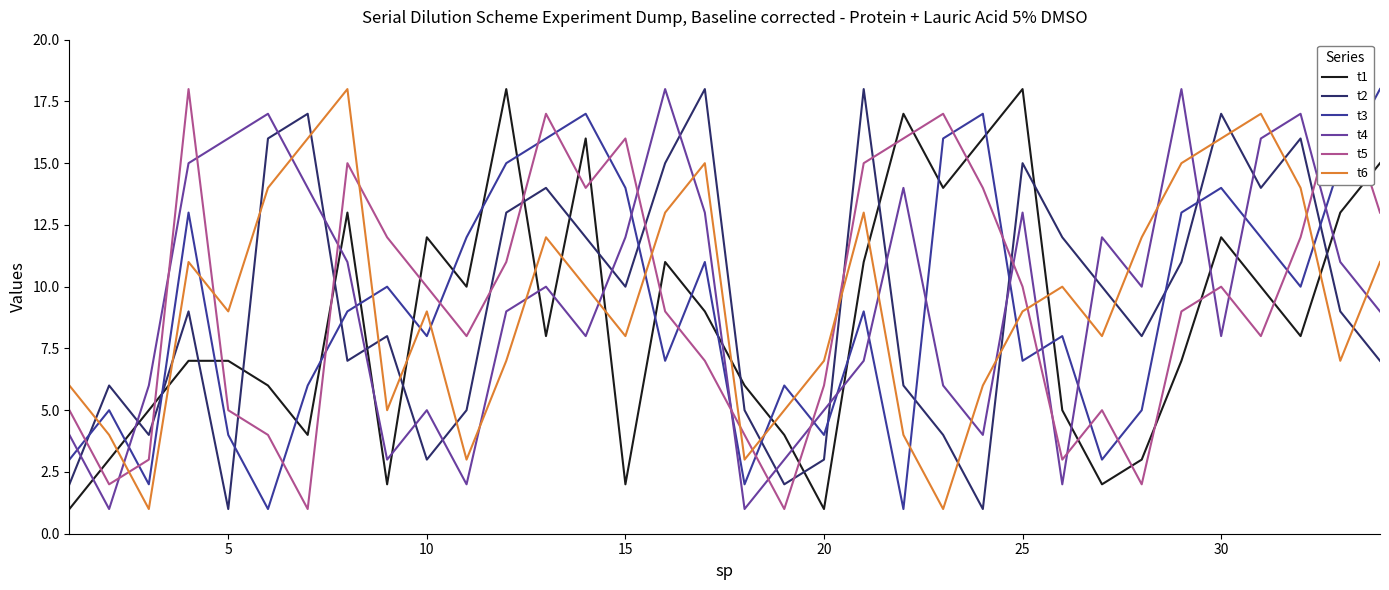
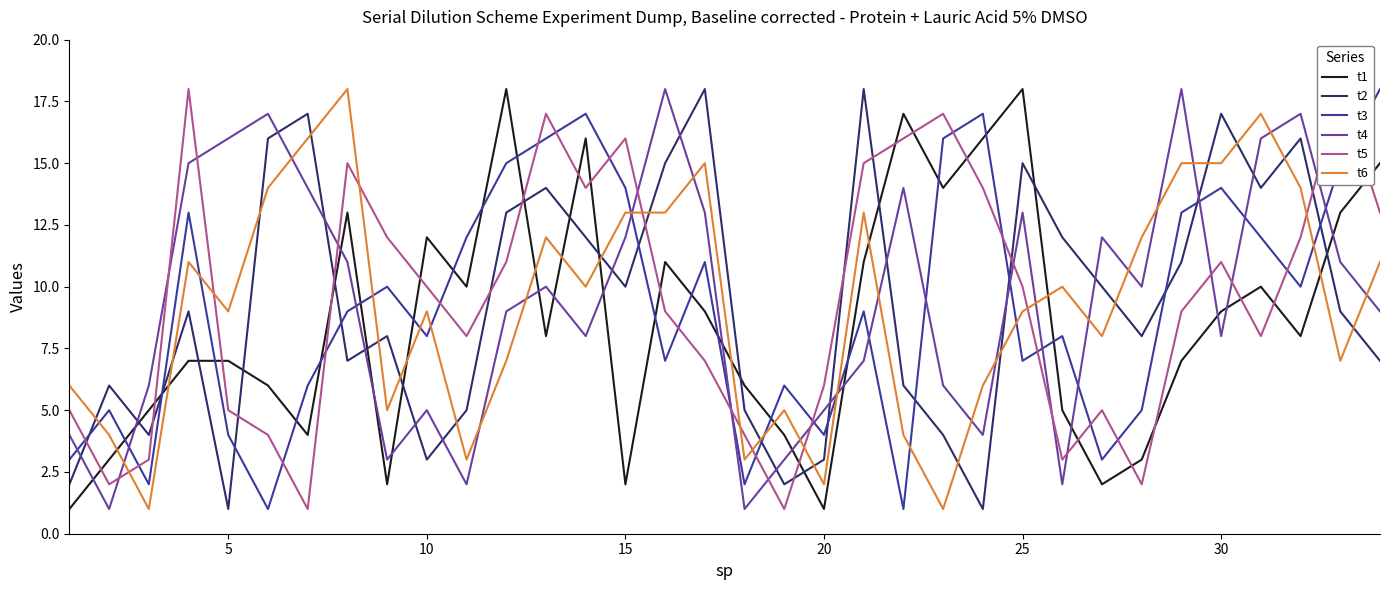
  {
    "t1": {
      "5": 7,
      "10": 12,
      "15": 2,
      "20": 1,
      "25": 18,
-     "30": 12
+     "30": 9
    },
    "t5": {
      "5": 5,
      "10": 10,
      "15": 16,
      "20": 6,
      "25": 10,
-     "30": 10
+     "30": 11
    },
    "t6": {
      "5": 9,
      "10": 9,
-     "15": 8,
-     "20": 7,
+     "15": 13,
+     "20": 2,
      "25": 9,
-     "30": 16
+     "30": 15
    }
  }
